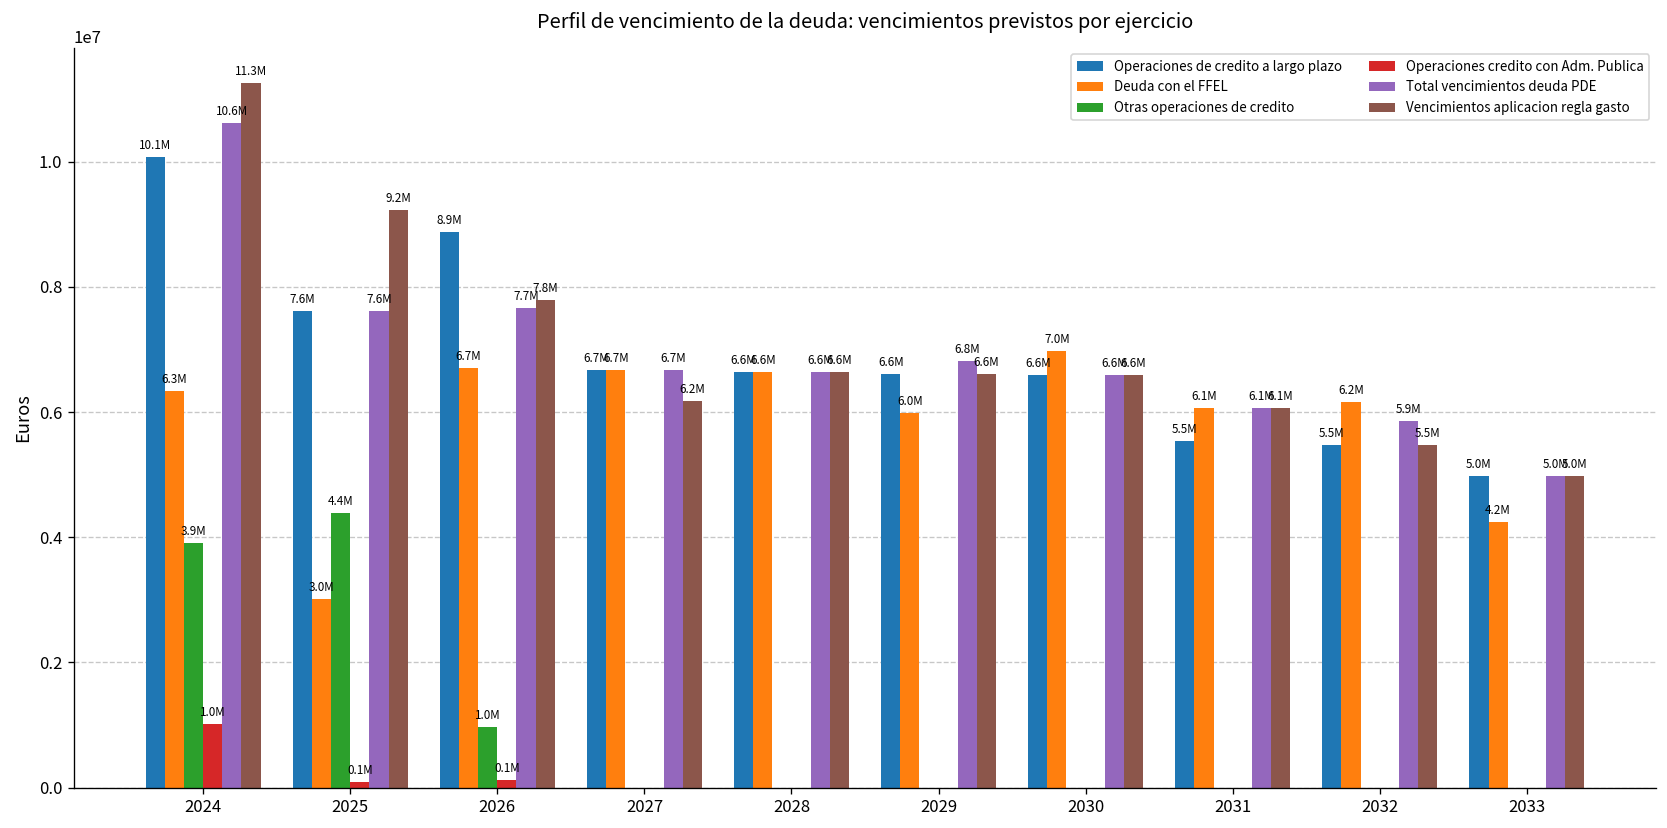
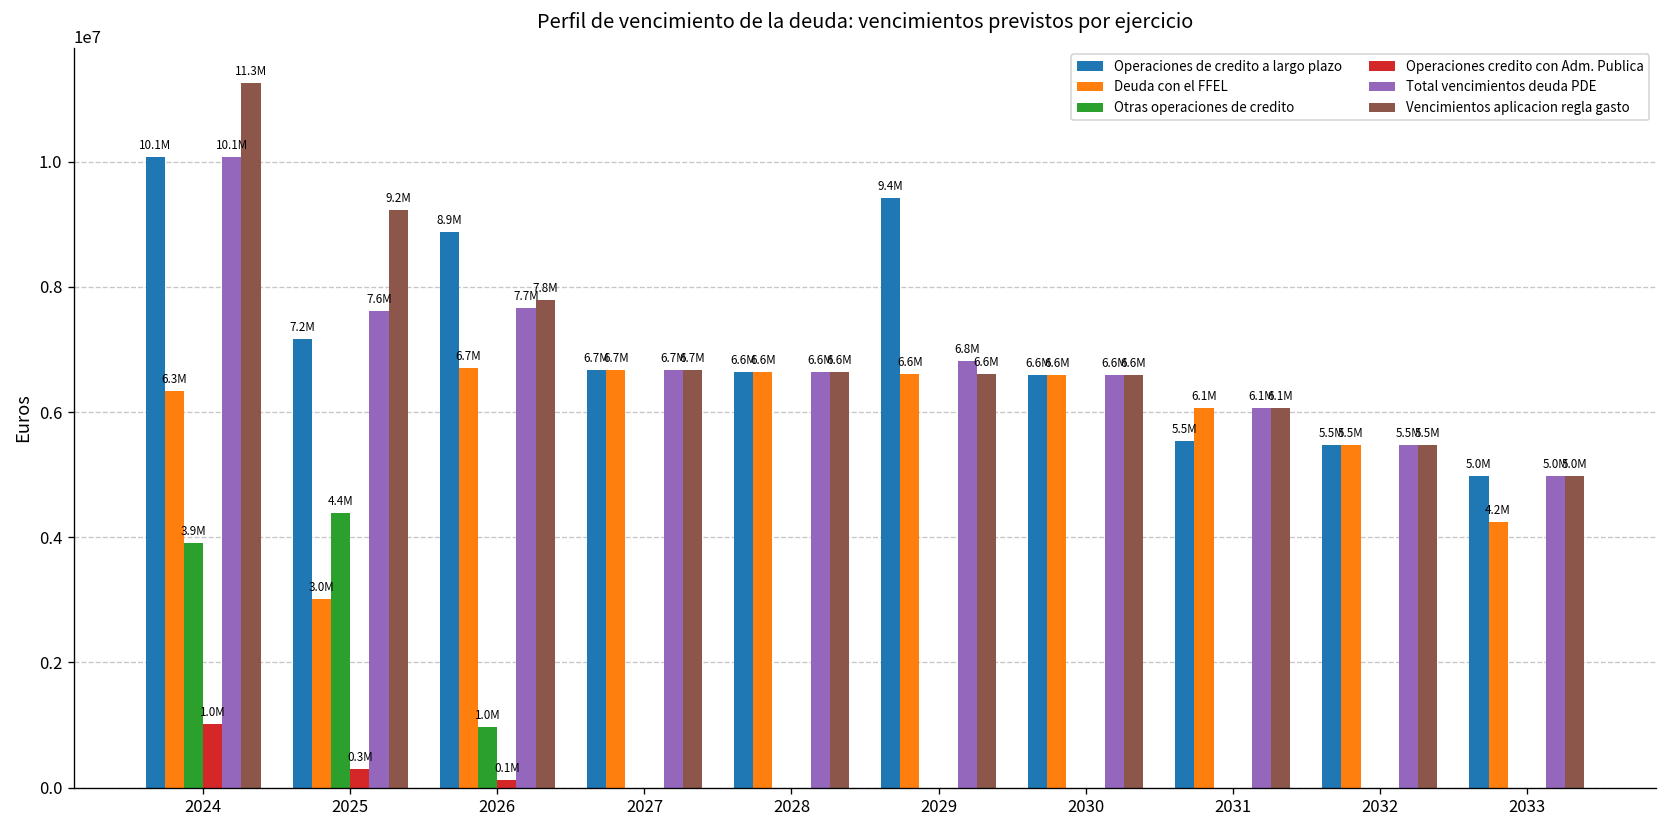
  {
    "Operaciones de credito a largo plazo": {
      "2024": "10.1M",
-     "2025": "7.6M",
+     "2025": "7.2M",
      "2026": "8.9M",
-     "2029": "6.6M",
+     "2029": "9.4M",
      "2030": "6.6M",
      "2031": "5.5M",
      "2032": "5.5M",
      "2033": "5.0M"
    },
    "Deuda con el FFEL": {
      "2024": "6.3M",
      "2025": "3.0M",
      "2026": "6.7M",
-     "2029": "6.0M",
-     "2030": "7.0M",
+     "2029": "6.6M",
+     "2030": "6.6M",
      "2031": "6.1M",
-     "2032": "6.2M",
+     "2032": "5.5M",
      "2033": "4.2M"
    },
    "Otras operaciones de credito": {
      "2024": "3.9M",
      "2025": "4.4M",
      "2026": "1.0M"
    },
    "Operaciones credito con Adm. Publica": {
      "2024": "1.0M",
-     "2025": "0.1M",
+     "2025": "0.3M",
      "2026": "0.1M"
    },
    "Total vencimientos deuda PDE": {
-     "2024": "10.6M",
+     "2024": "10.1M",
      "2025": "7.6M",
      "2026": "7.7M",
      "2027": "6.7M",
      "2029": "6.8M",
-     "2032": "5.9M"
+     "2032": "5.5M"
    },
    "Vencimientos aplicacion regla gasto": {
      "2024": "11.3M",
      "2025": "9.2M",
      "2026": "7.8M",
-     "2027": "6.2M",
+     "2027": "6.7M",
      "2029": "6.6M",
      "2032": "5.5M"
    }
  }
